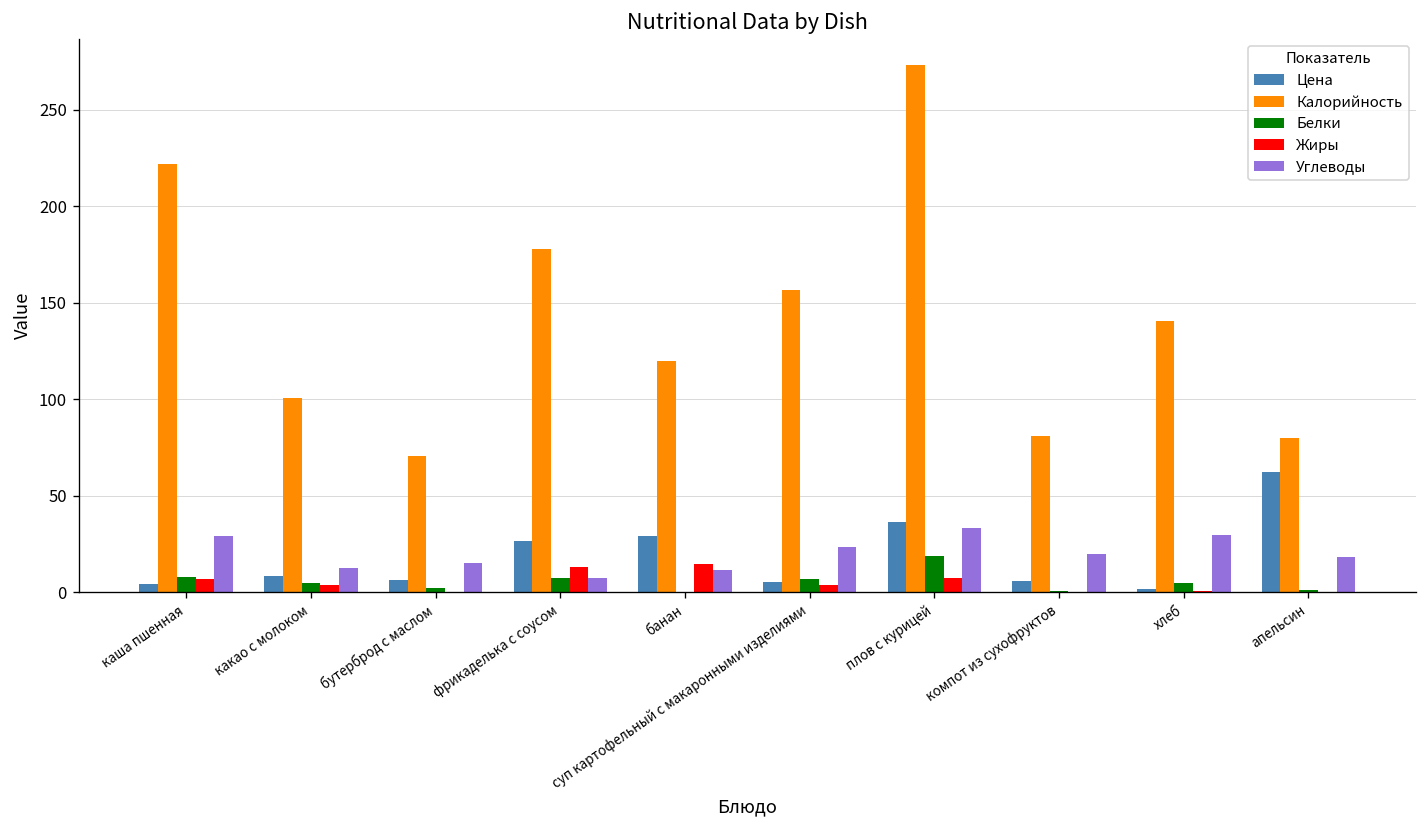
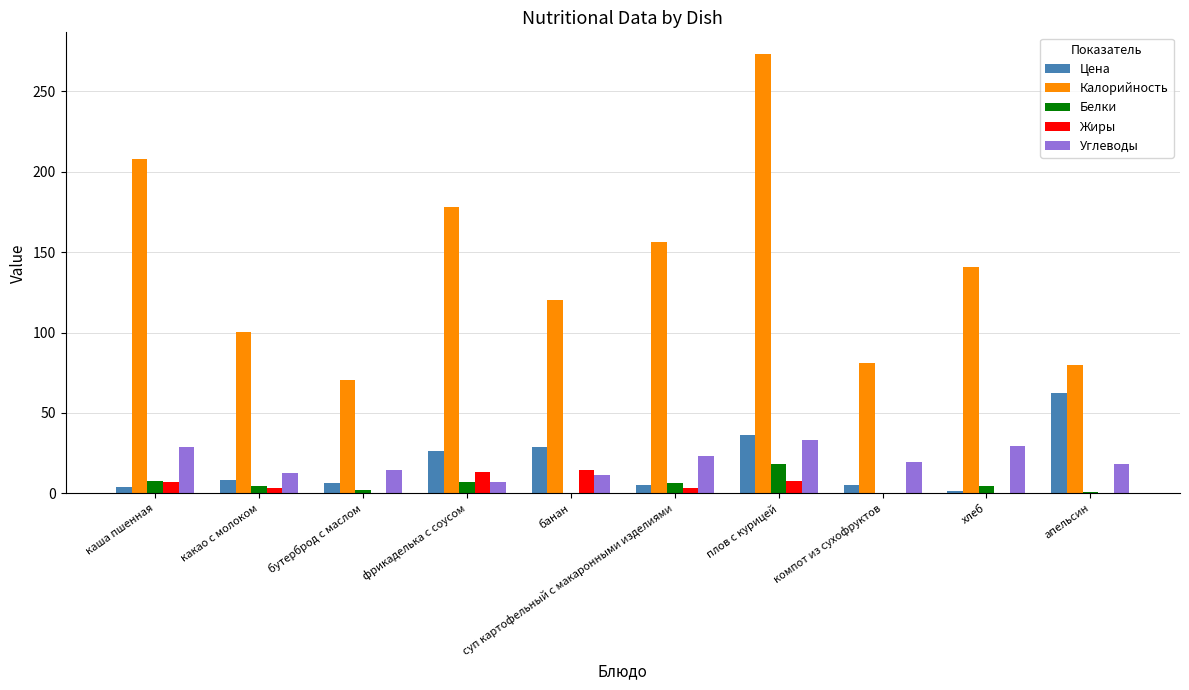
  {
    "Цена": {
      "каша пшенная": 4,
      "какао с молоком": 9,
      "бутерброд с маслом": 6,
      "фрикаделька с соусом": 26,
      "банан": 29,
      "суп картофельный с макаронными изделиями": 5,
      "плов с курицей": 36,
      "компот из сухофруктов": 5,
      "апельсин": 62
    },
    "Калорийность": {
-     "каша пшенная": 222,
+     "каша пшенная": 208,
      "какао с молоком": 100,
      "бутерброд с маслом": 70,
      "фрикаделька с соусом": 178,
      "банан": 120,
      "суп картофельный с макаронными изделиями": 156,
      "плов с курицей": 273,
      "компот из сухофруктов": 81,
      "хлеб": 141,
      "апельсин": 80
    },
    "Белки": {
      "каша пшенная": 8,
      "какао с молоком": 5,
      "бутерброд с маслом": 2,
      "фрикаделька с соусом": 7,
      "суп картофельный с макаронными изделиями": 7,
      "плов с курицей": 19,
      "хлеб": 5
    },
    "Жиры": {
      "каша пшенная": 7,
      "какао с молоком": 4,
      "фрикаделька с соусом": 13,
      "банан": 14,
      "суп картофельный с макаронными изделиями": 4,
      "плов с курицей": 7,
      "компот из сухофруктов": 0
    },
    "Углеводы": {
      "каша пшенная": 29,
      "какао с молоком": 13,
      "бутерброд с маслом": 15,
      "фрикаделька с соусом": 7,
      "банан": 12,
      "суп картофельный с макаронными изделиями": 23,
      "плов с курицей": 33,
      "компот из сухофруктов": 20,
      "хлеб": 30,
      "апельсин": 18
    }
  }
